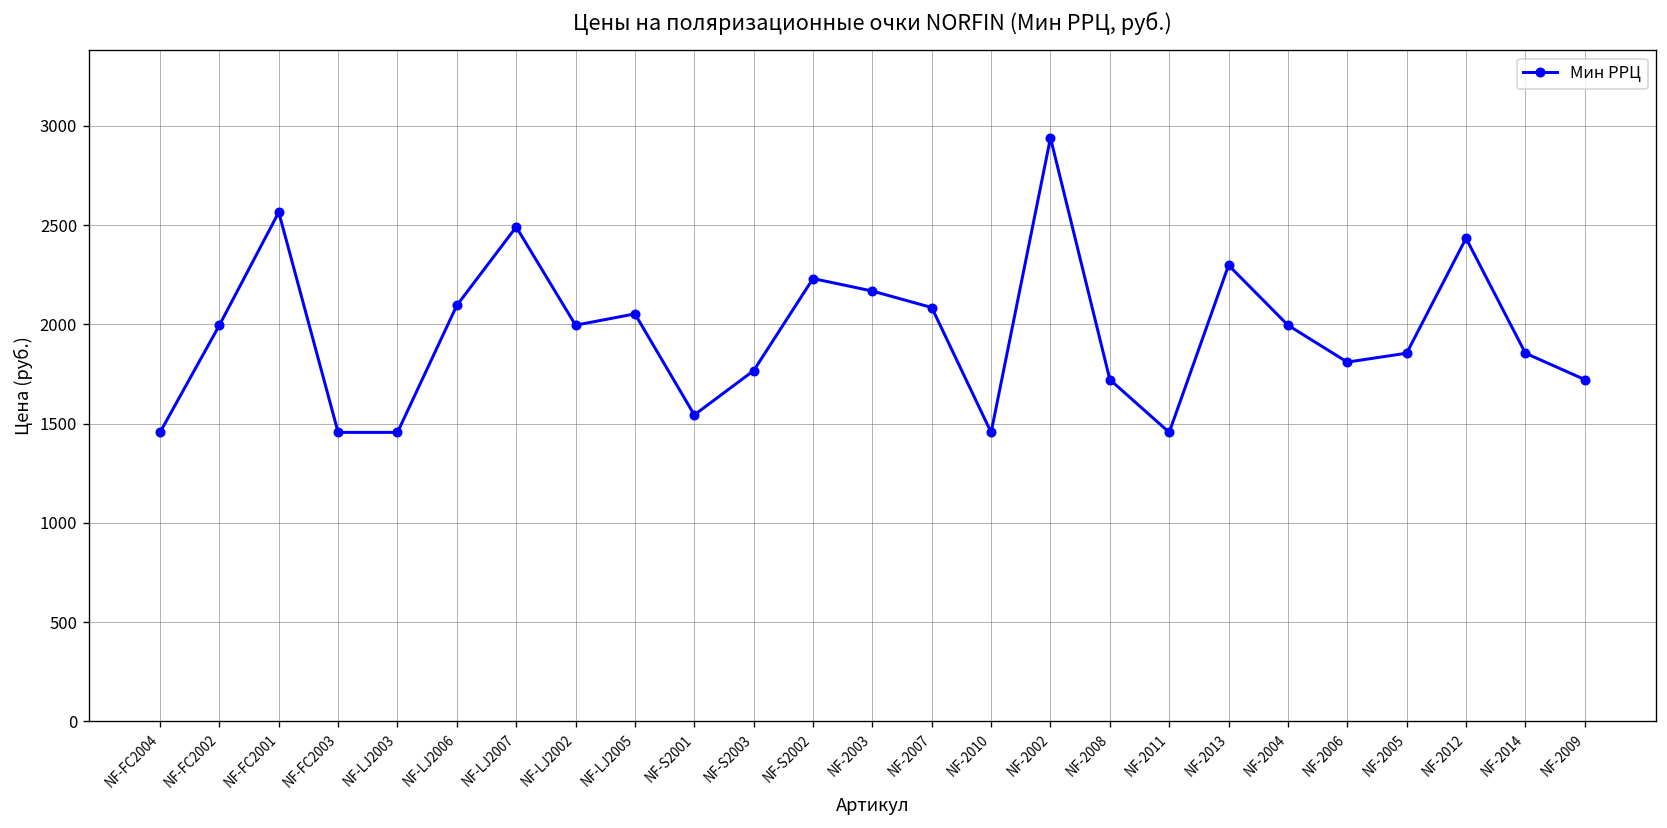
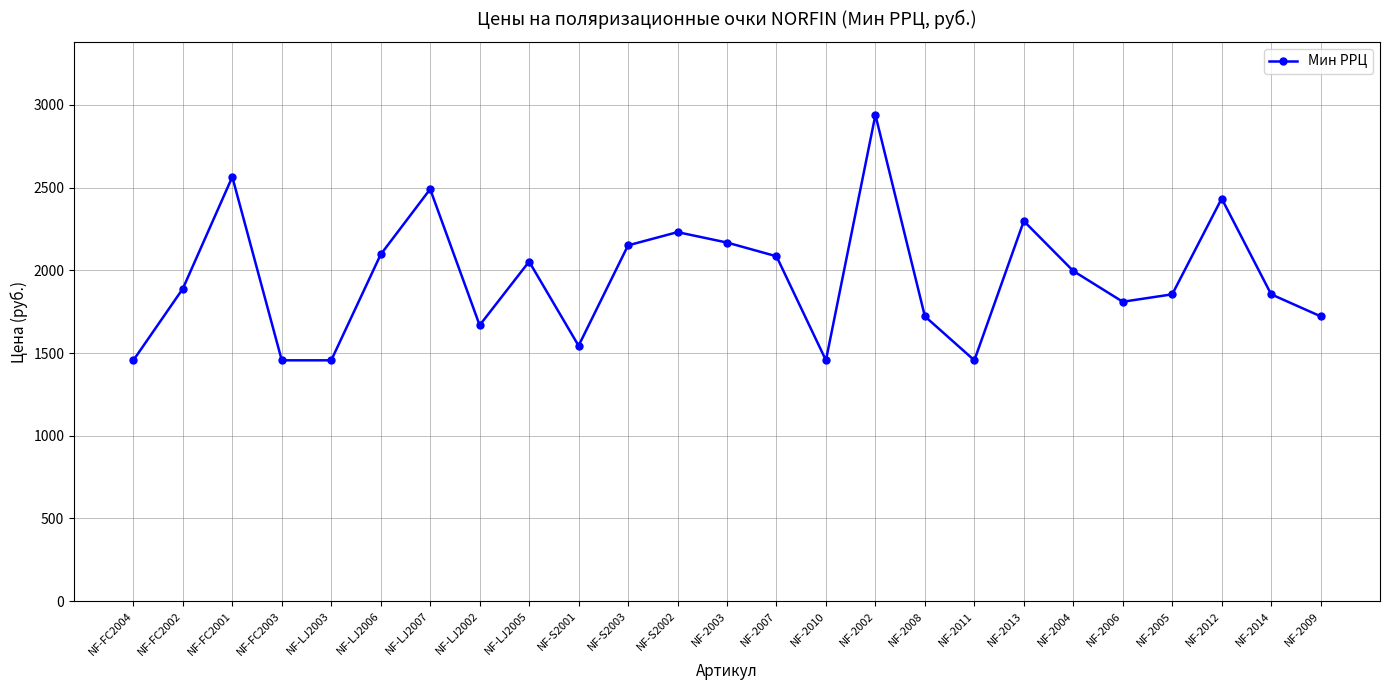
  {
    "NF-FC2004": 1460,
-   "NF-FC2002": 2000,
+   "NF-FC2002": 1890,
    "NF-FC2001": 2570,
    "NF-FC2003": 1460,
    "NF-LJ2003": 1460,
    "NF-LJ2006": 2100,
    "NF-LJ2007": 2490,
-   "NF-LJ2002": 2000,
+   "NF-LJ2002": 1670,
    "NF-LJ2005": 2050,
    "NF-S2001": 1540,
-   "NF-S2003": 1770,
+   "NF-S2003": 2150,
    "NF-S2002": 2230,
    "NF-2003": 2170,
    "NF-2007": 2090,
    "NF-2010": 1460,
    "NF-2002": 2940,
    "NF-2008": 1720,
    "NF-2011": 1460,
    "NF-2013": 2300,
    "NF-2004": 2000,
    "NF-2006": 1810,
    "NF-2005": 1860,
    "NF-2012": 2430,
    "NF-2014": 1860,
    "NF-2009": 1720
  }
